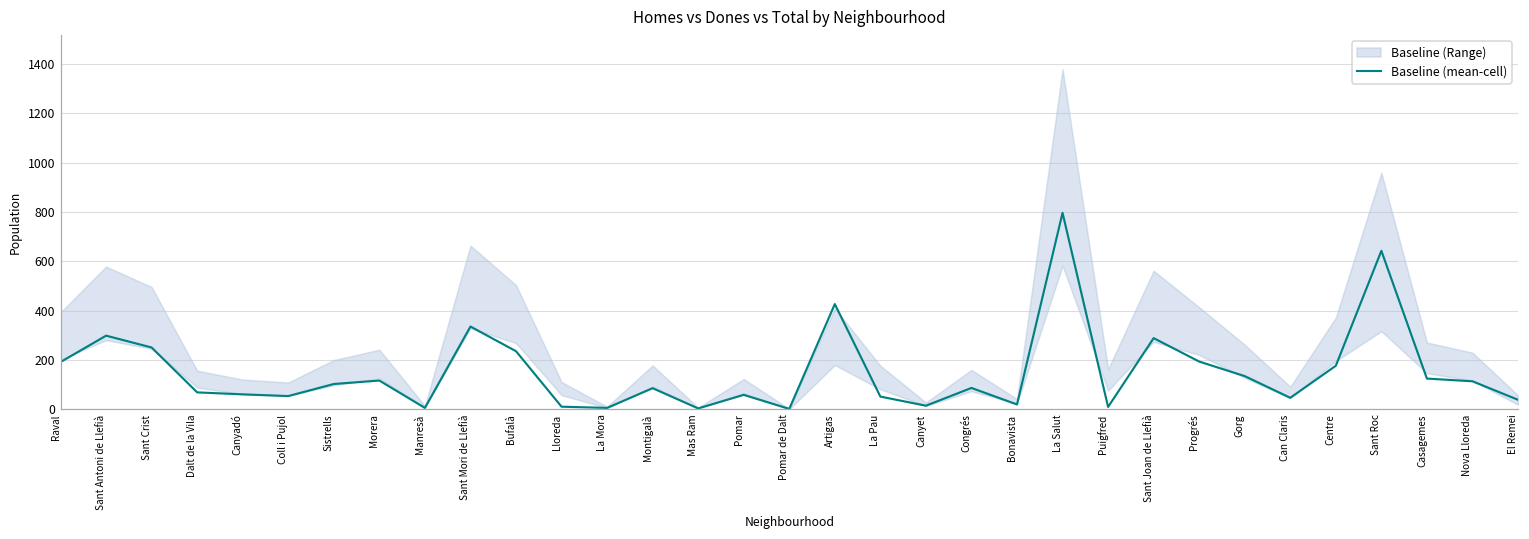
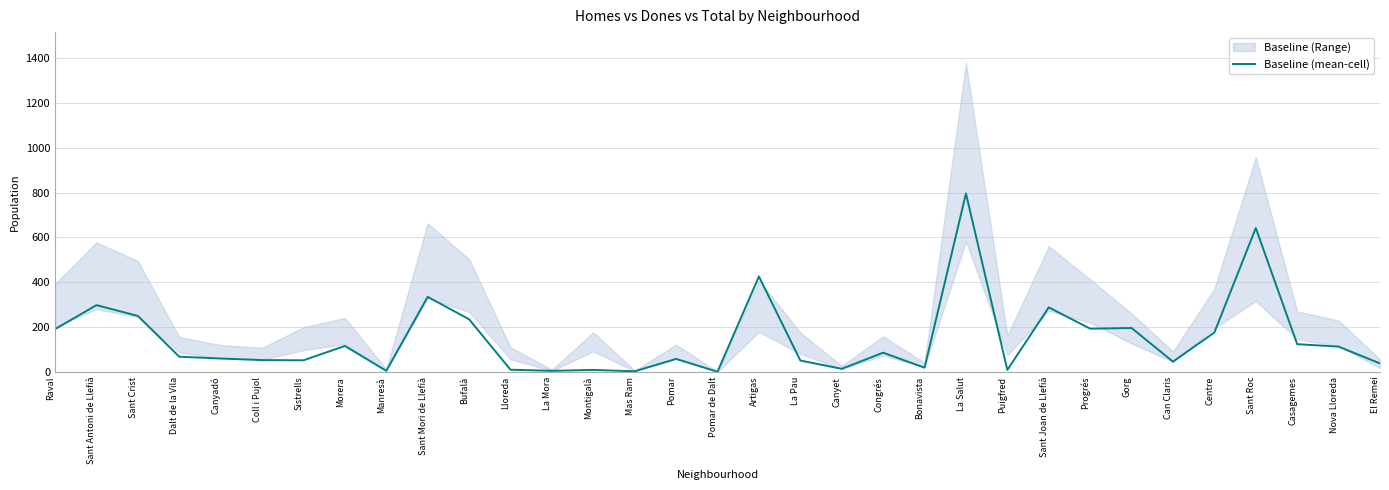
  {
    "Baseline (mean-cell)": {
      "Raval": 190,
      "Sant Antoni de Llefià": 300,
      "Sant Crist": 250,
      "Dalt de la Vila": 70,
      "Canyadó": 60,
      "Coll i Pujol": 50,
-     "Sistrells": 100,
+     "Sistrells": 50,
      "Morera": 120,
      "Sant Mori de Llefià": 340,
      "Bufalà": 240,
      "Lloreda": 10,
-     "Montigalà": 90,
+     "Montigalà": 10,
      "Pomar": 60,
      "Artigas": 430,
      "La Pau": 50,
      "Canyet": 10,
      "Congrés": 90,
      "Bonavista": 20,
      "La Salut": 800,
      "Puigfred": 10,
      "Sant Joan de Llefià": 290,
      "Progrés": 190,
-     "Gorg": 130,
+     "Gorg": 200,
      "Can Claris": 50,
      "Centre": 180,
      "Sant Roc": 640,
      "Casagemes": 120,
      "Nova Lloreda": 110,
      "El Remei": 40
    }
  }
